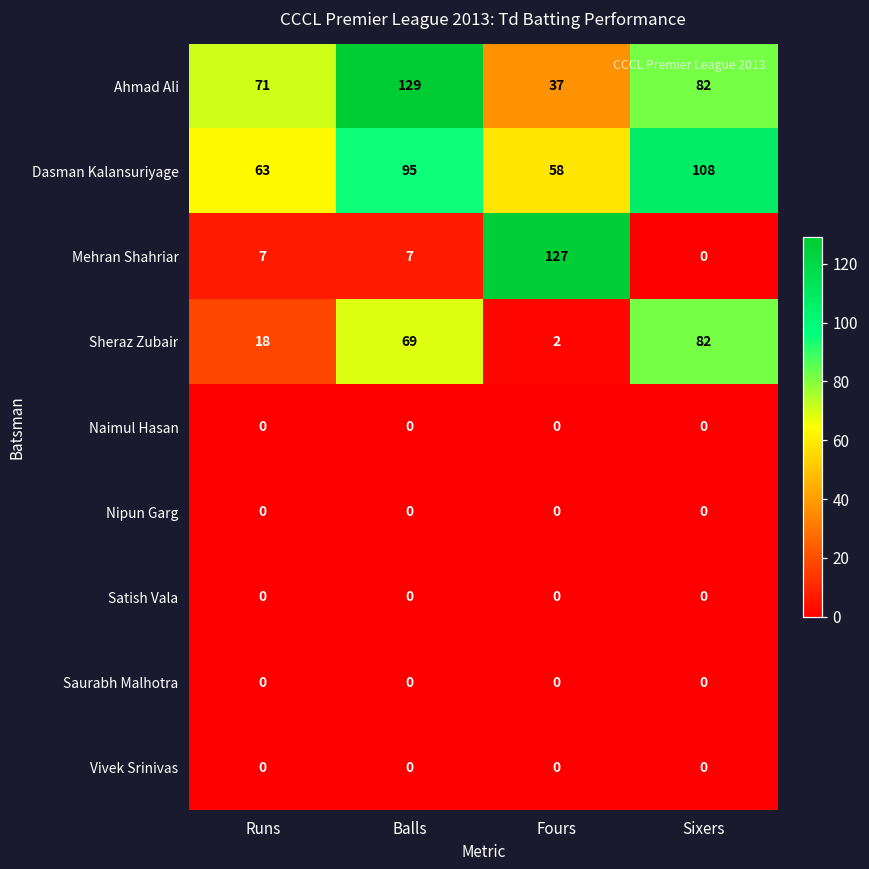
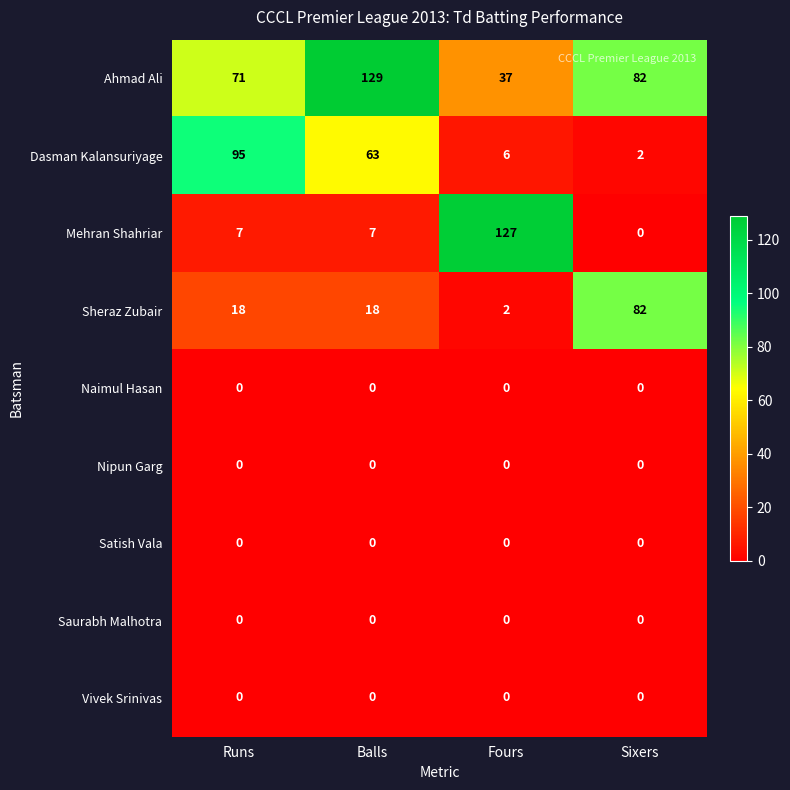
  {
    "Ahmad Ali": {
      "Runs": 71,
      "Balls": 129,
      "Fours": 37
    },
    "Dasman Kalansuriyage": {
-     "Runs": 63,
-     "Balls": 95,
-     "Fours": 58,
-     "Sixers": 108
+     "Runs": 95,
+     "Balls": 63,
+     "Fours": 6,
+     "Sixers": 2
    },
    "Mehran Shahriar": {
      "Runs": 7,
      "Balls": 7,
      "Fours": 127,
      "Sixers": 0
    },
    "Sheraz Zubair": {
      "Runs": 18,
-     "Balls": 69,
+     "Balls": 18,
      "Fours": 2,
      "Sixers": 82
    },
    "Naimul Hasan": {
      "Runs": 0,
      "Balls": 0,
      "Fours": 0,
      "Sixers": 0
    },
    "Nipun Garg": {
      "Runs": 0,
      "Balls": 0,
      "Fours": 0,
      "Sixers": 0
    },
    "Satish Vala": {
      "Runs": 0,
      "Balls": 0,
      "Fours": 0,
      "Sixers": 0
    },
    "Saurabh Malhotra": {
      "Runs": 0,
      "Balls": 0,
      "Fours": 0,
      "Sixers": 0
    },
    "Vivek Srinivas": {
      "Runs": 0,
      "Balls": 0,
      "Fours": 0,
      "Sixers": 0
    }
  }
